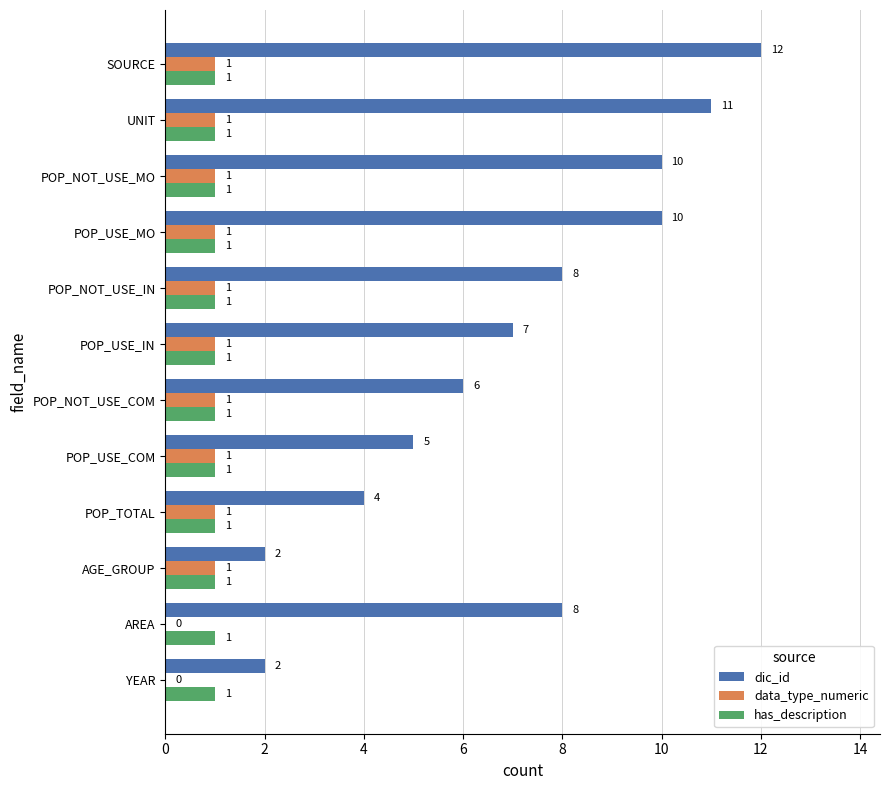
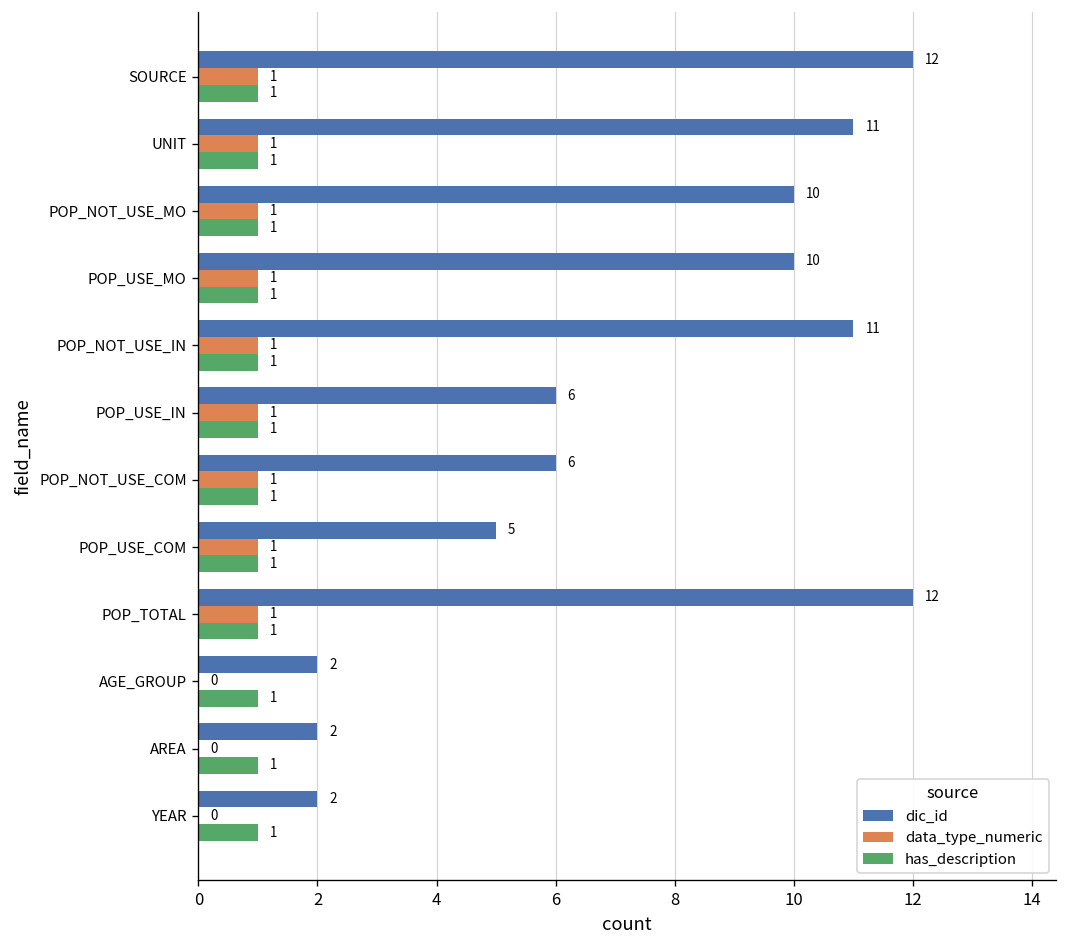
  {
    "dic_id": {
      "SOURCE": 12,
      "UNIT": 11,
      "POP_NOT_USE_MO": 10,
      "POP_USE_MO": 10,
-     "POP_NOT_USE_IN": 8,
-     "POP_USE_IN": 7,
+     "POP_NOT_USE_IN": 11,
+     "POP_USE_IN": 6,
      "POP_NOT_USE_COM": 6,
      "POP_USE_COM": 5,
-     "POP_TOTAL": 4,
+     "POP_TOTAL": 12,
      "AGE_GROUP": 2,
-     "AREA": 8,
+     "AREA": 2,
      "YEAR": 2
    },
    "data_type_numeric": {
      "SOURCE": 1,
      "UNIT": 1,
      "POP_NOT_USE_MO": 1,
      "POP_USE_MO": 1,
      "POP_NOT_USE_IN": 1,
      "POP_USE_IN": 1,
      "POP_NOT_USE_COM": 1,
      "POP_USE_COM": 1,
      "POP_TOTAL": 1,
-     "AGE_GROUP": 1,
+     "AGE_GROUP": 0,
      "AREA": 0,
      "YEAR": 0
    },
    "has_description": {
      "SOURCE": 1,
      "UNIT": 1,
      "POP_NOT_USE_MO": 1,
      "POP_USE_MO": 1,
      "POP_NOT_USE_IN": 1,
      "POP_USE_IN": 1,
      "POP_NOT_USE_COM": 1,
      "POP_USE_COM": 1,
      "POP_TOTAL": 1,
      "AGE_GROUP": 1,
      "AREA": 1,
      "YEAR": 1
    }
  }
